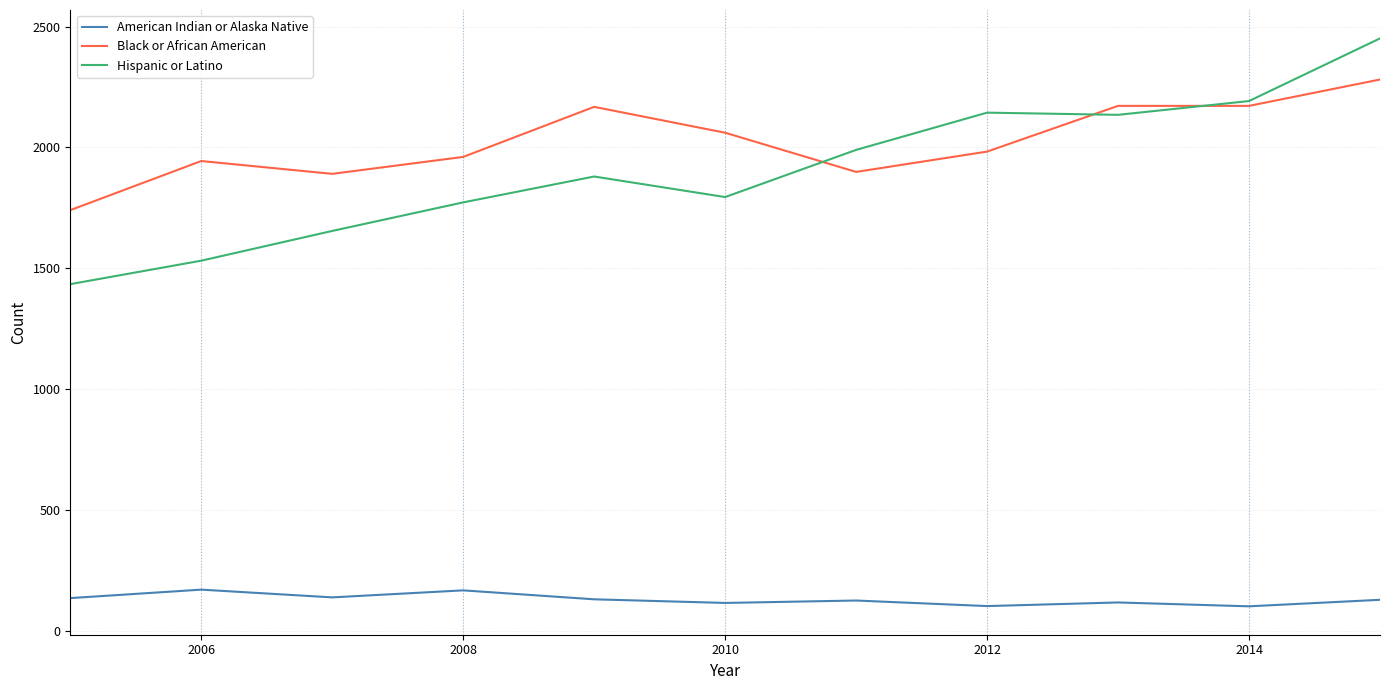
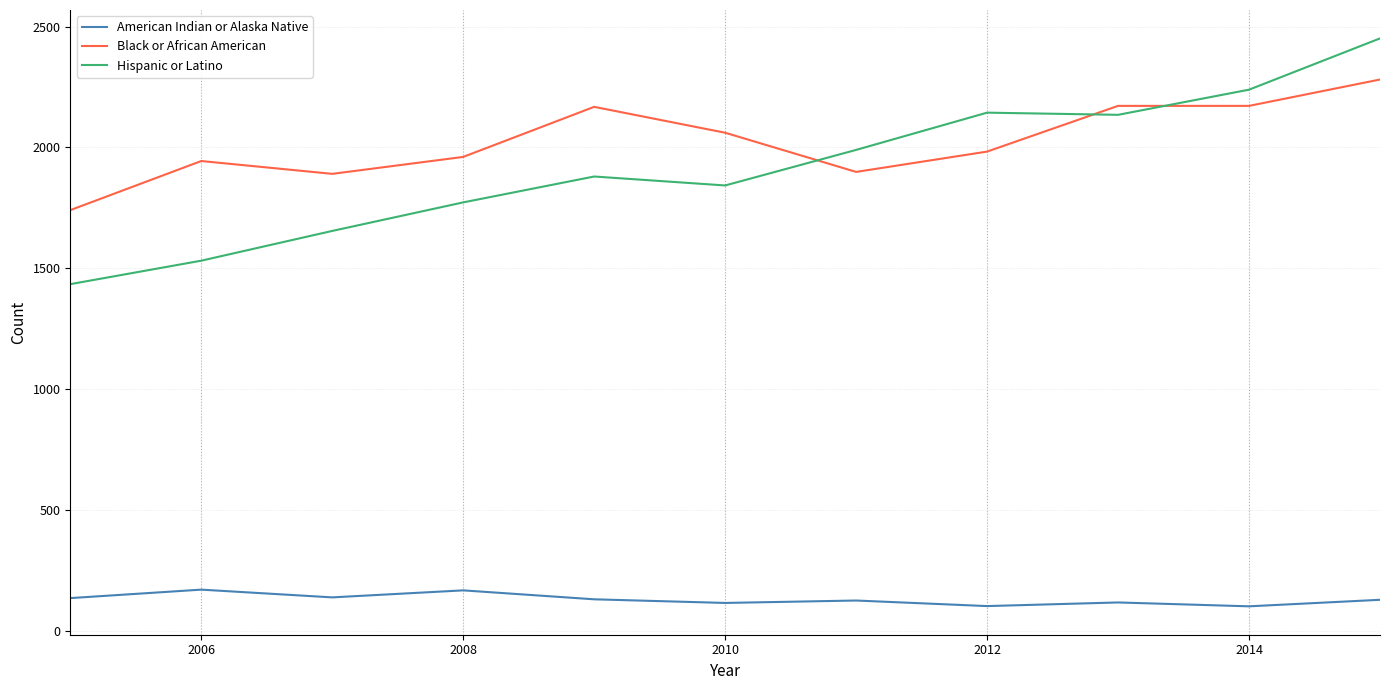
  {
    "American Indian or Alaska Native": {
      "2006": 170,
      "2008": 170,
      "2010": 120,
      "2012": 100,
      "2014": 100
    },
    "Black or African American": {
      "2006": 1940,
      "2008": 1960,
      "2010": 2060,
      "2012": 1980,
      "2014": 2170
    },
    "Hispanic or Latino": {
      "2006": 1530,
      "2008": 1770,
-     "2010": 1800,
+     "2010": 1840,
      "2012": 2140,
-     "2014": 2190
+     "2014": 2240
    }
  }
